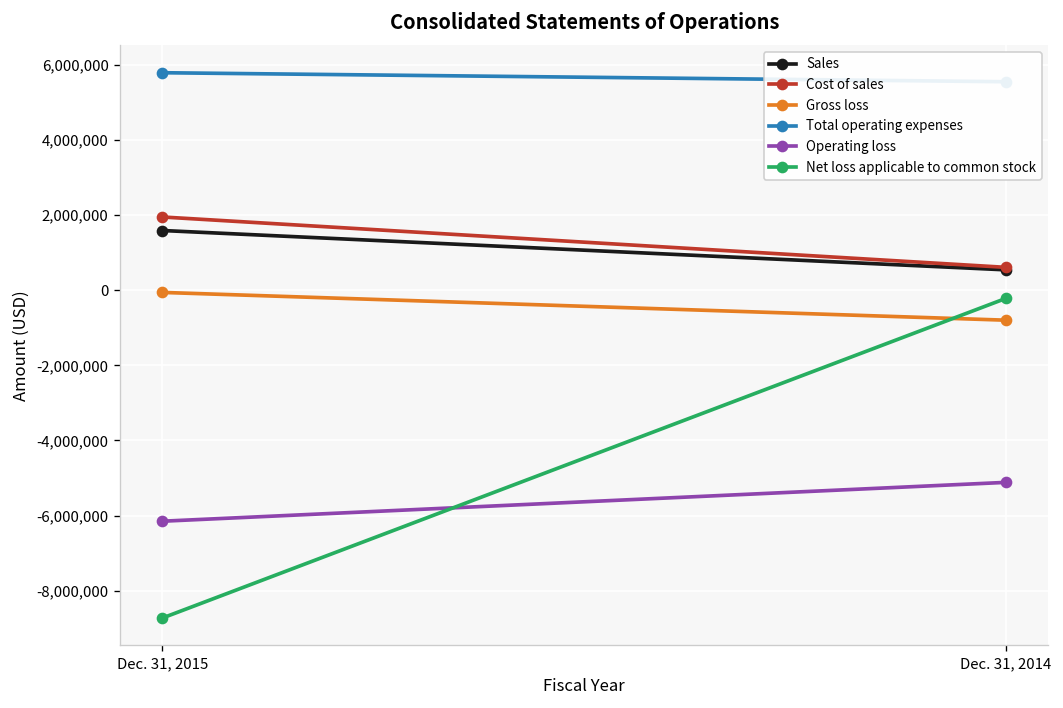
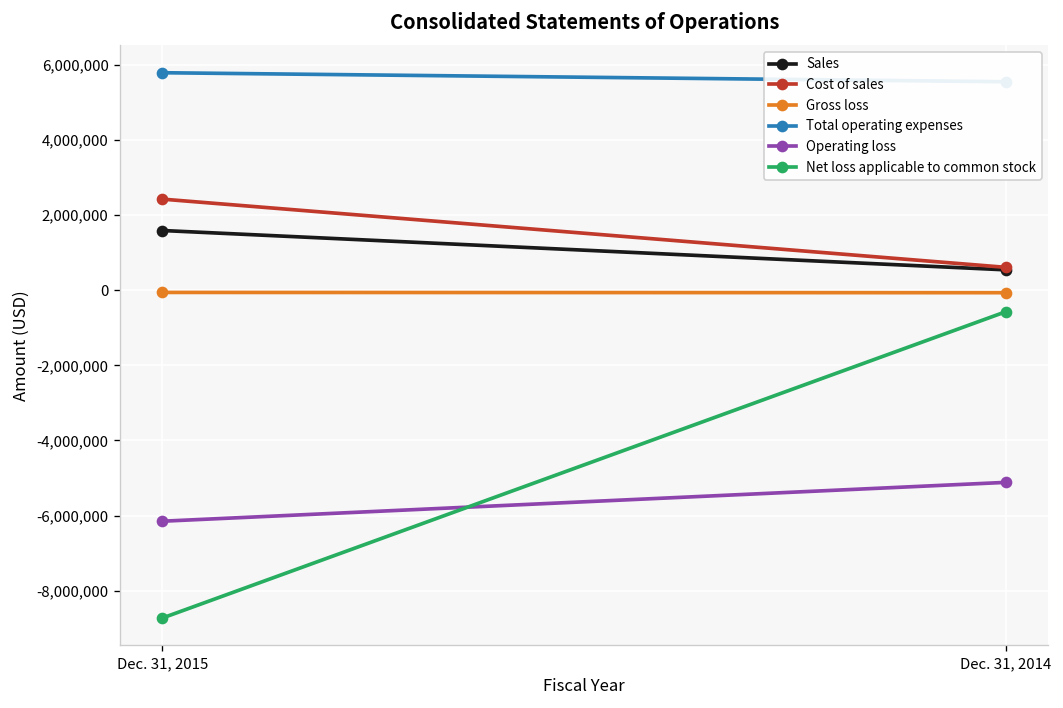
  {
    "Sales": {
      "Dec. 31, 2015": "1,600,000"
    },
    "Cost of sales": {
-     "Dec. 31, 2015": "1,900,000"
+     "Dec. 31, 2015": "2,400,000"
    },
    "Gross loss": {
      "Dec. 31, 2015": "-100,000",
-     "Dec. 31, 2014": "-800,000"
+     "Dec. 31, 2014": "-100,000"
    },
    "Total operating expenses": {
      "Dec. 31, 2015": "5,800,000"
    },
    "Operating loss": {
      "Dec. 31, 2015": "-6,100,000",
      "Dec. 31, 2014": "-5,100,000"
    },
    "Net loss applicable to common stock": {
      "Dec. 31, 2015": "-8,700,000",
-     "Dec. 31, 2014": "-200,000"
+     "Dec. 31, 2014": "-600,000"
    }
  }
